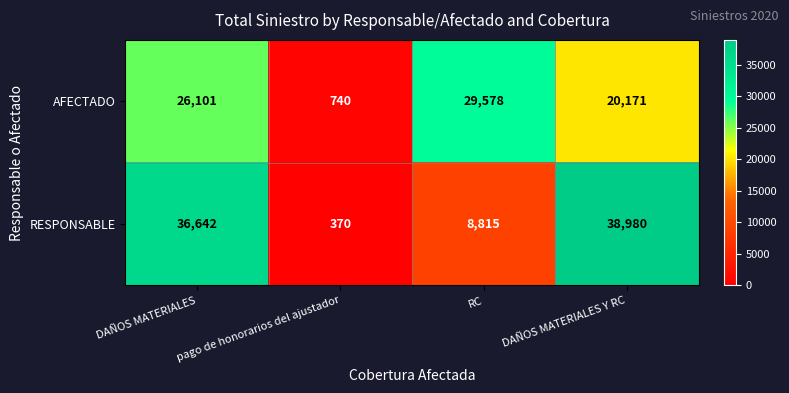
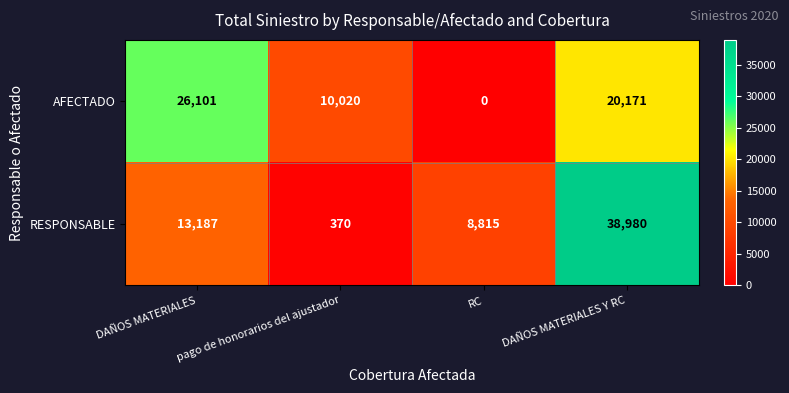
  {
    "AFECTADO": {
      "DAÑOS MATERIALES": "26,101",
-     "pago de honorarios del ajustador": "740",
-     "RC": "29,578",
+     "pago de honorarios del ajustador": "10,020",
+     "RC": "0",
      "DAÑOS MATERIALES Y RC": "20,171"
    },
    "RESPONSABLE": {
-     "DAÑOS MATERIALES": "36,642",
+     "DAÑOS MATERIALES": "13,187",
      "pago de honorarios del ajustador": "370",
      "RC": "8,815",
      "DAÑOS MATERIALES Y RC": "38,980"
    }
  }
